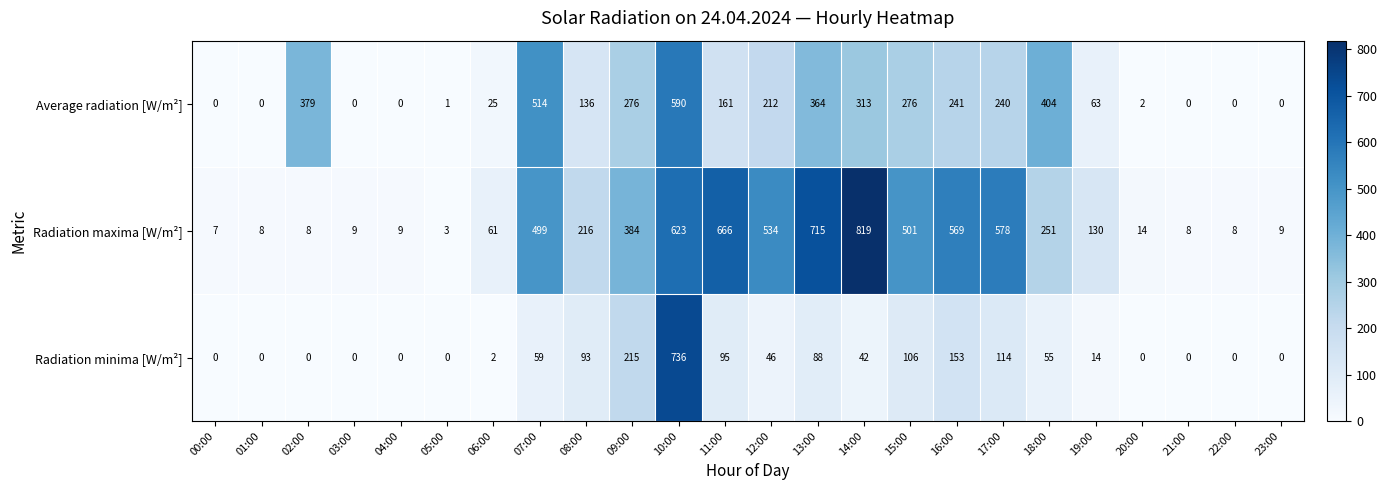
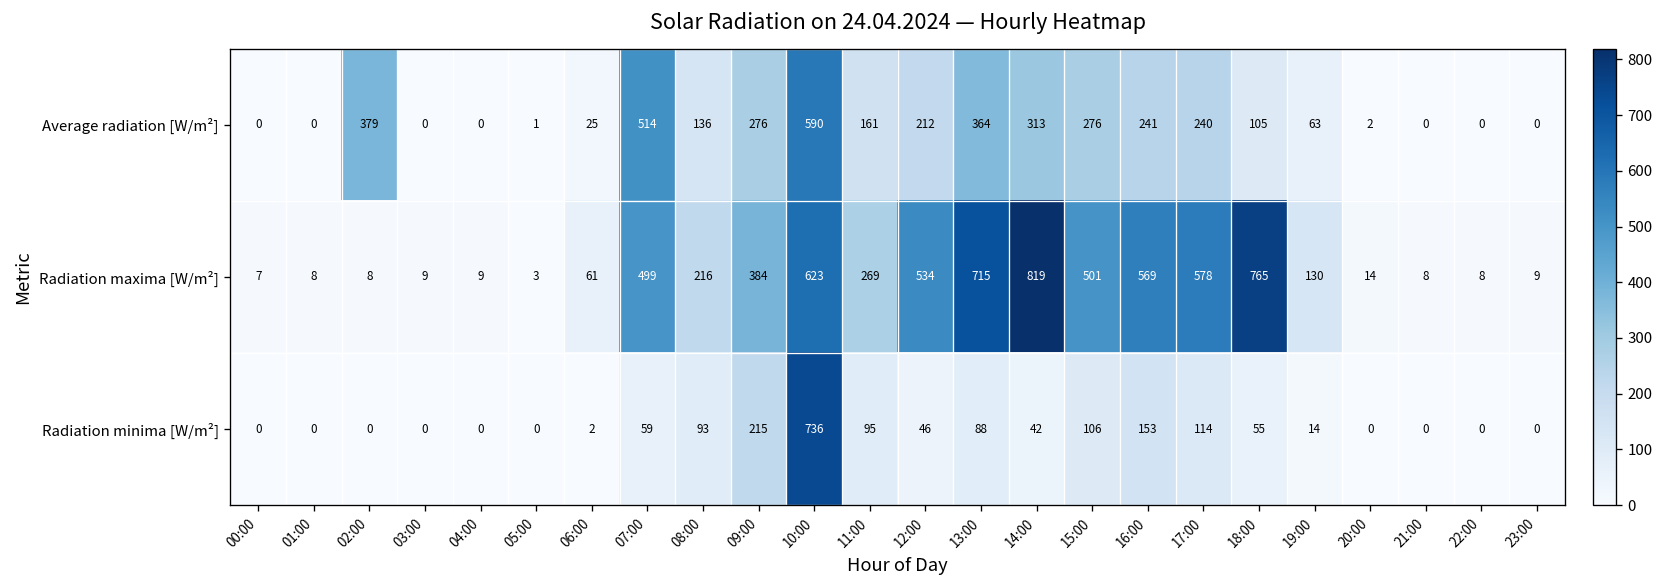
  {
    "Average radiation [W/m²]": {
      "00:00": 0,
      "01:00": 0,
      "02:00": 379,
      "03:00": 0,
      "04:00": 0,
      "05:00": 1,
      "06:00": 25,
      "07:00": 514,
      "08:00": 136,
      "09:00": 276,
      "10:00": 590,
      "11:00": 161,
      "12:00": 212,
      "13:00": 364,
      "14:00": 313,
      "15:00": 276,
      "16:00": 241,
      "17:00": 240,
-     "18:00": 404,
+     "18:00": 105,
      "19:00": 63,
      "20:00": 2,
      "21:00": 0,
      "22:00": 0,
      "23:00": 0
    },
    "Radiation maxima [W/m²]": {
      "00:00": 7,
      "01:00": 8,
      "02:00": 8,
      "03:00": 9,
      "04:00": 9,
      "05:00": 3,
      "06:00": 61,
      "07:00": 499,
      "08:00": 216,
      "09:00": 384,
      "10:00": 623,
-     "11:00": 666,
+     "11:00": 269,
      "12:00": 534,
      "13:00": 715,
      "14:00": 819,
      "15:00": 501,
      "16:00": 569,
      "17:00": 578,
-     "18:00": 251,
+     "18:00": 765,
      "19:00": 130,
      "20:00": 14,
      "21:00": 8,
      "22:00": 8,
      "23:00": 9
    },
    "Radiation minima [W/m²]": {
      "00:00": 0,
      "01:00": 0,
      "02:00": 0,
      "03:00": 0,
      "04:00": 0,
      "05:00": 0,
      "06:00": 2,
      "07:00": 59,
      "08:00": 93,
      "09:00": 215,
      "10:00": 736,
      "11:00": 95,
      "12:00": 46,
      "13:00": 88,
      "14:00": 42,
      "15:00": 106,
      "16:00": 153,
      "17:00": 114,
      "18:00": 55,
      "19:00": 14,
      "20:00": 0,
      "21:00": 0,
      "22:00": 0,
      "23:00": 0
    }
  }
